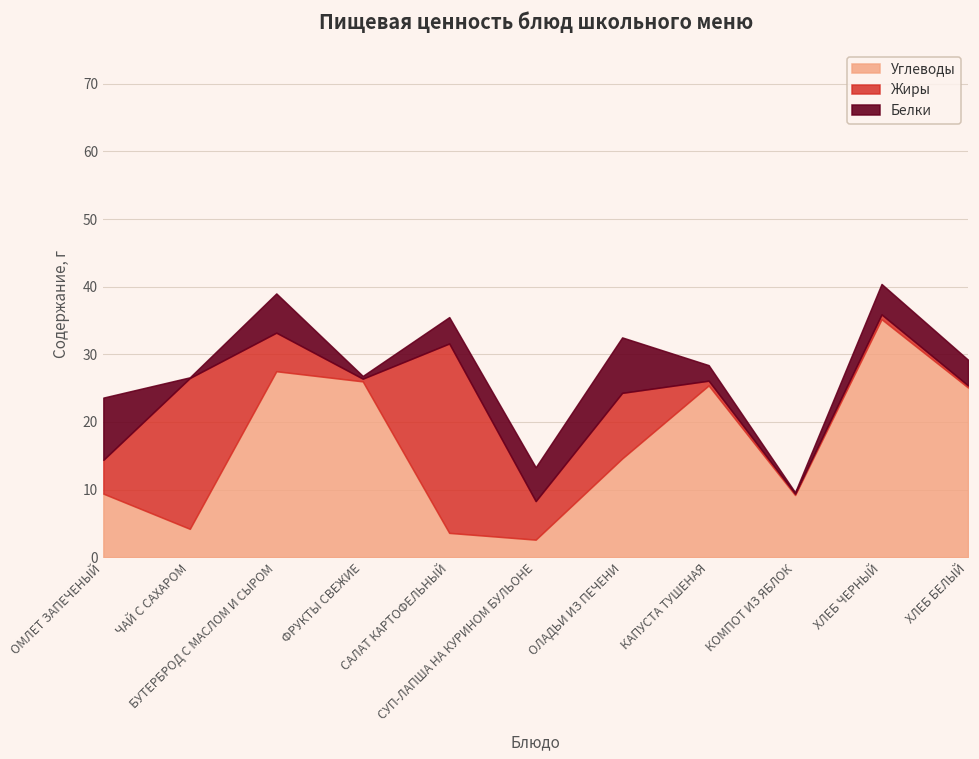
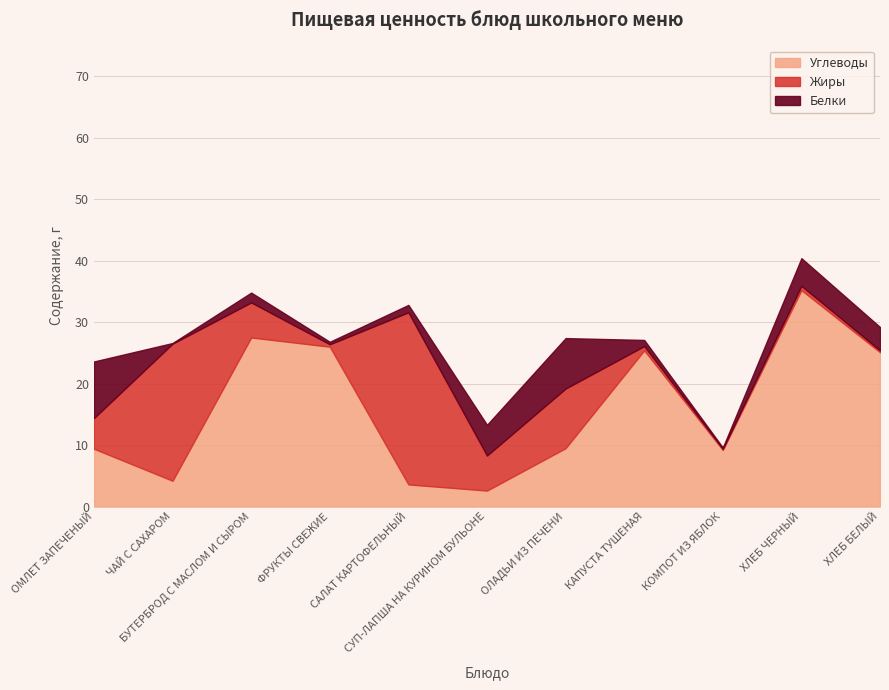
  {
    "Углеводы": {
      "ОМЛЕТ ЗАПЕЧЕНЫЙ": 9,
      "ЧАЙ С САХАРОМ": 4,
      "БУТЕРБРОД С МАСЛОМ И СЫРОМ": 28,
      "САЛАТ КАРТОФЕЛЬНЫЙ": 4,
      "СУП-ЛАПША НА КУРИНОМ БУЛЬОНЕ": 3,
-     "ОЛАДЬИ ИЗ ПЕЧЕНИ": 15,
+     "ОЛАДЬИ ИЗ ПЕЧЕНИ": 10,
      "КАПУСТА ТУШЕНАЯ": 25,
      "ХЛЕБ ЧЕРНЫЙ": 35
    },
    "Жиры": {
      "ОМЛЕТ ЗАПЕЧЕНЫЙ": 5,
      "БУТЕРБРОД С МАСЛОМ И СЫРОМ": 6,
      "САЛАТ КАРТОФЕЛЬНЫЙ": 28,
      "СУП-ЛАПША НА КУРИНОМ БУЛЬОНЕ": 6,
      "ОЛАДЬИ ИЗ ПЕЧЕНИ": 10,
      "КАПУСТА ТУШЕНАЯ": 1,
      "ХЛЕБ ЧЕРНЫЙ": 1
    },
    "Белки": {
      "ОМЛЕТ ЗАПЕЧЕНЫЙ": 9,
-     "БУТЕРБРОД С МАСЛОМ И СЫРОМ": 6,
-     "САЛАТ КАРТОФЕЛЬНЫЙ": 4,
+     "БУТЕРБРОД С МАСЛОМ И СЫРОМ": 2,
+     "САЛАТ КАРТОФЕЛЬНЫЙ": 1,
      "СУП-ЛАПША НА КУРИНОМ БУЛЬОНЕ": 5,
      "ОЛАДЬИ ИЗ ПЕЧЕНИ": 8,
-     "КАПУСТА ТУШЕНАЯ": 2,
+     "КАПУСТА ТУШЕНАЯ": 1,
      "ХЛЕБ ЧЕРНЫЙ": 5,
      "ХЛЕБ БЕЛЫЙ": 4
    }
  }
